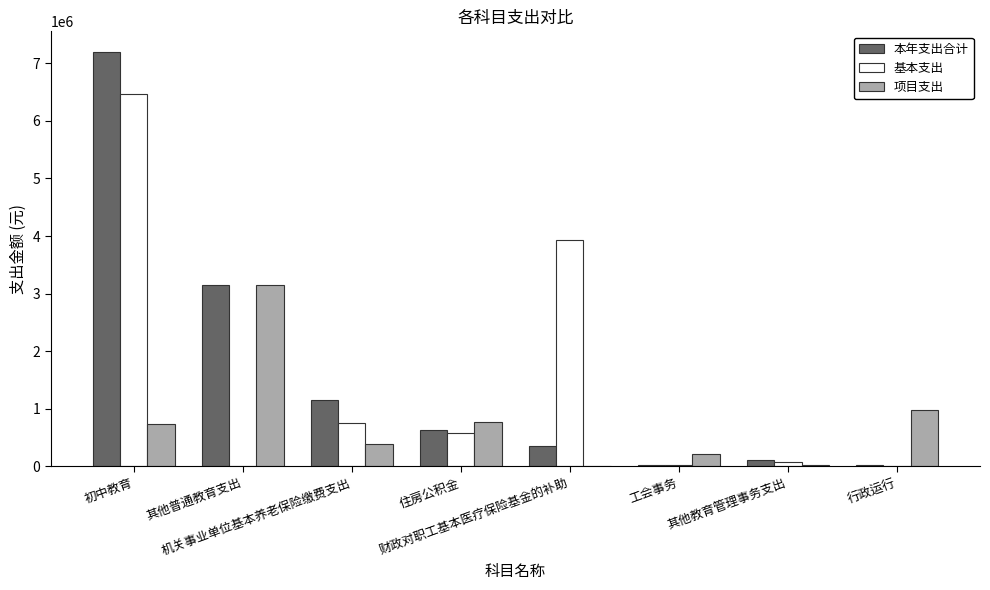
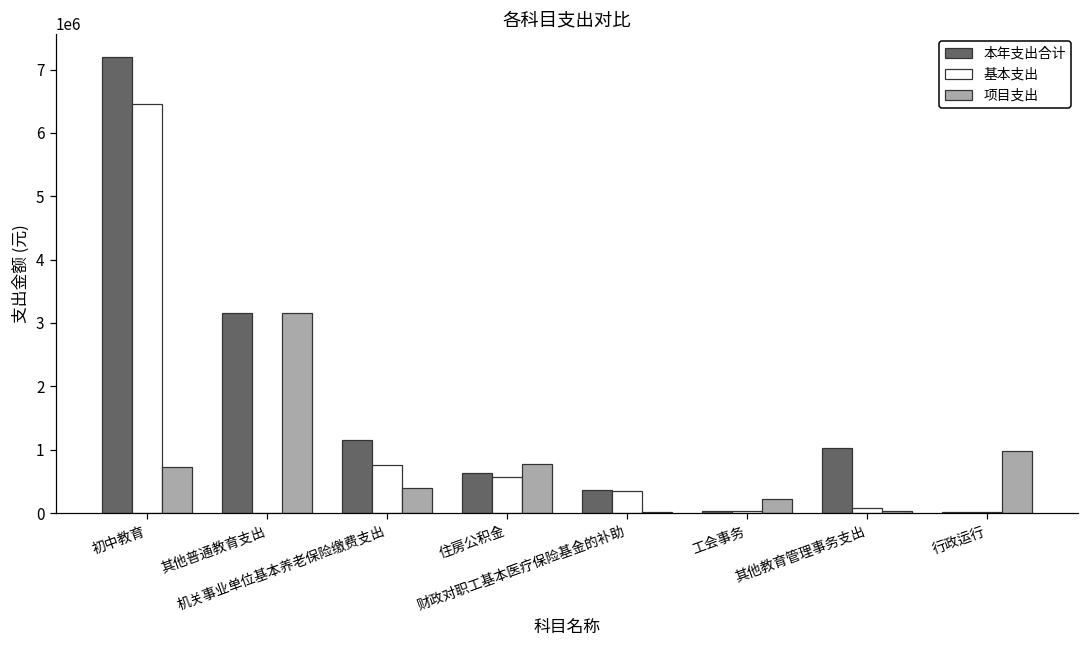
  {
    "本年支出合计": {
      "初中教育": 7200000,
      "其他普通教育支出": 3200000,
      "机关事业单位基本养老保险缴费支出": 1100000,
      "住房公积金": 600000,
      "财政对职工基本医疗保险基金的补助": 400000,
-     "其他教育管理事务支出": 100000
+     "其他教育管理事务支出": 1000000
    },
    "基本支出": {
      "初中教育": 6500000,
      "机关事业单位基本养老保险缴费支出": 800000,
      "住房公积金": 600000,
-     "财政对职工基本医疗保险基金的补助": 3900000,
+     "财政对职工基本医疗保险基金的补助": 300000,
      "其他教育管理事务支出": 100000
    },
    "项目支出": {
      "初中教育": 700000,
      "其他普通教育支出": 3200000,
      "机关事业单位基本养老保险缴费支出": 400000,
      "住房公积金": 800000,
      "工会事务": 200000,
      "行政运行": 1000000
    }
  }
